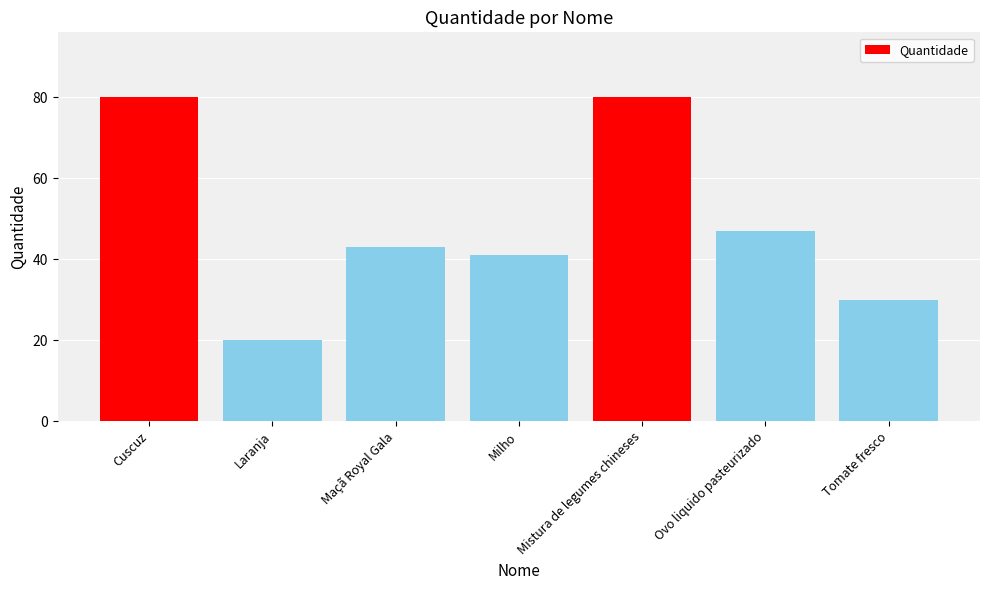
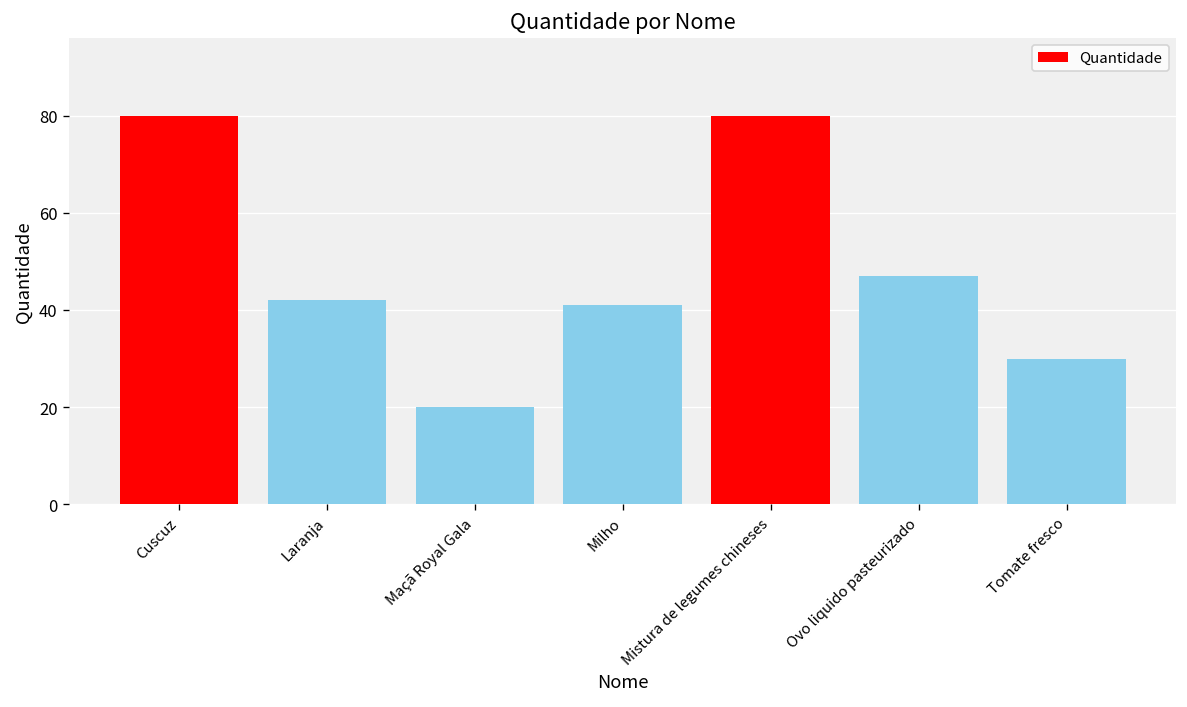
  {
    "Cuscuz": 80,
-   "Laranja": 20,
-   "Maçã Royal Gala": 43,
+   "Laranja": 42,
+   "Maçã Royal Gala": 20,
    "Milho": 41,
    "Mistura de legumes chineses": 80,
    "Ovo liquido pasteurizado": 47,
    "Tomate fresco": 30
  }
